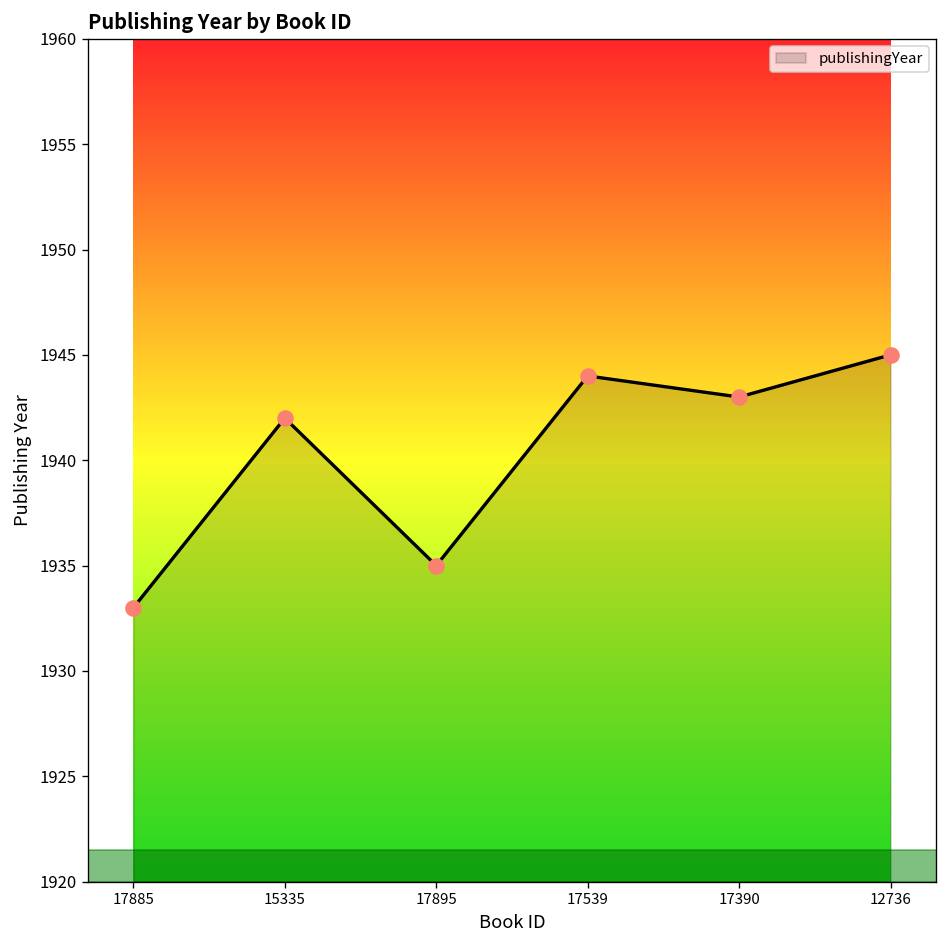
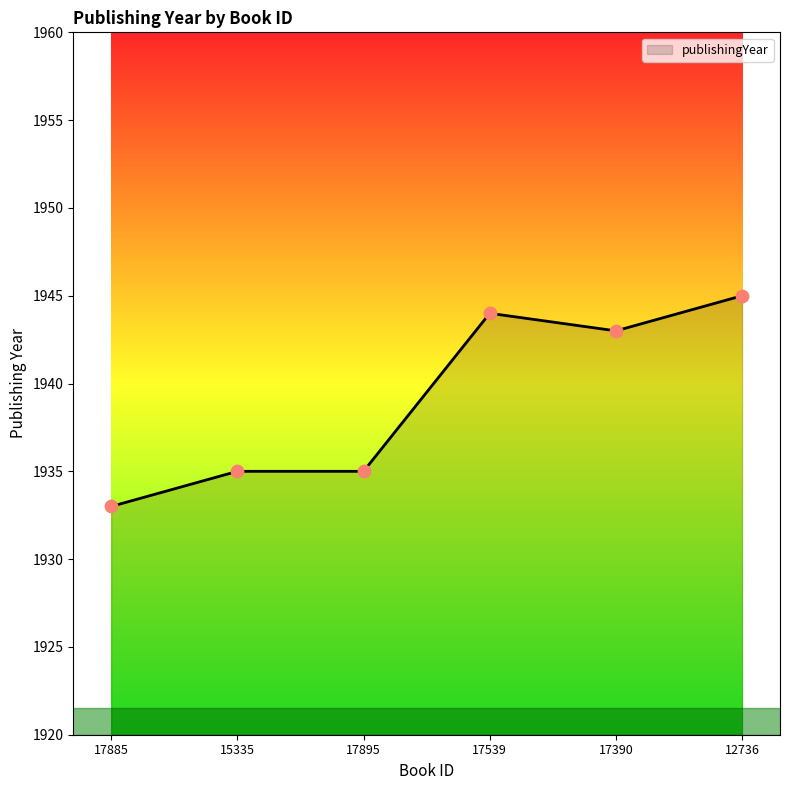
  {
    "publishingYear": {
      "17885": 1933,
-     "15335": 1942,
+     "15335": 1935,
      "17895": 1935,
      "17539": 1944,
      "17390": 1943,
      "12736": 1945
    }
  }
